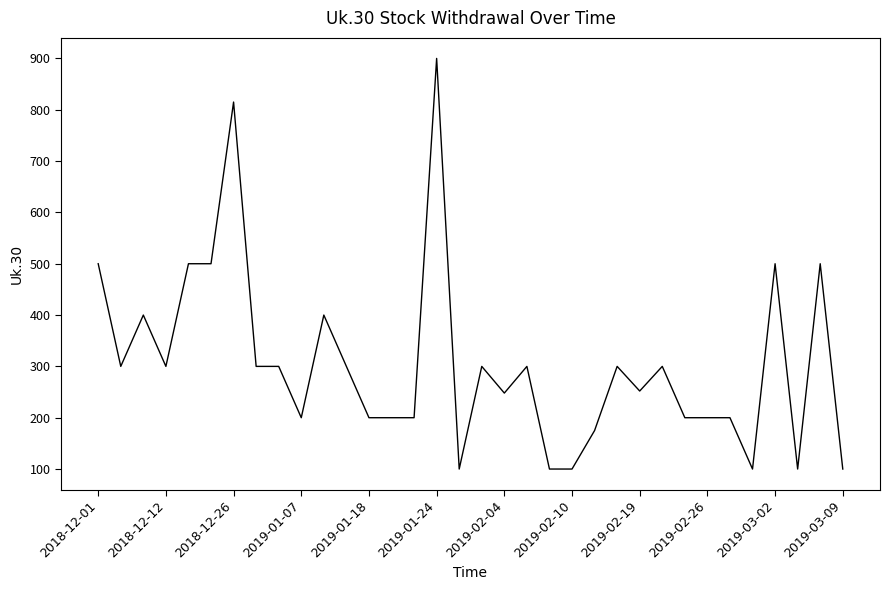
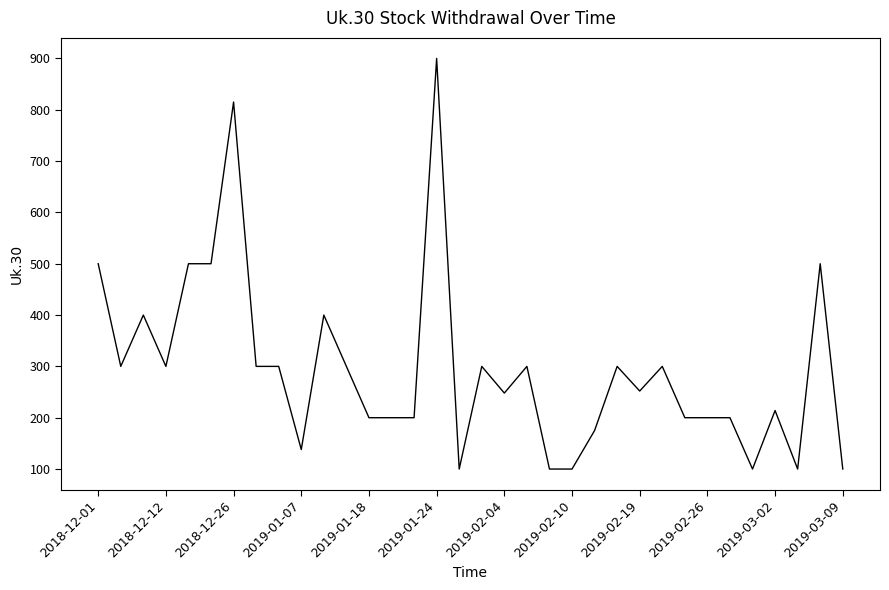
  {
    "2018-12-01": 500,
    "2018-12-12": 300,
    "2018-12-26": 820,
-   "2019-01-07": 200,
+   "2019-01-07": 140,
    "2019-01-24": 900,
    "2019-02-04": 250,
    "2019-02-10": 100,
    "2019-02-19": 250,
    "2019-02-26": 200,
-   "2019-03-02": 500,
+   "2019-03-02": 210,
    "2019-03-09": 100
  }
